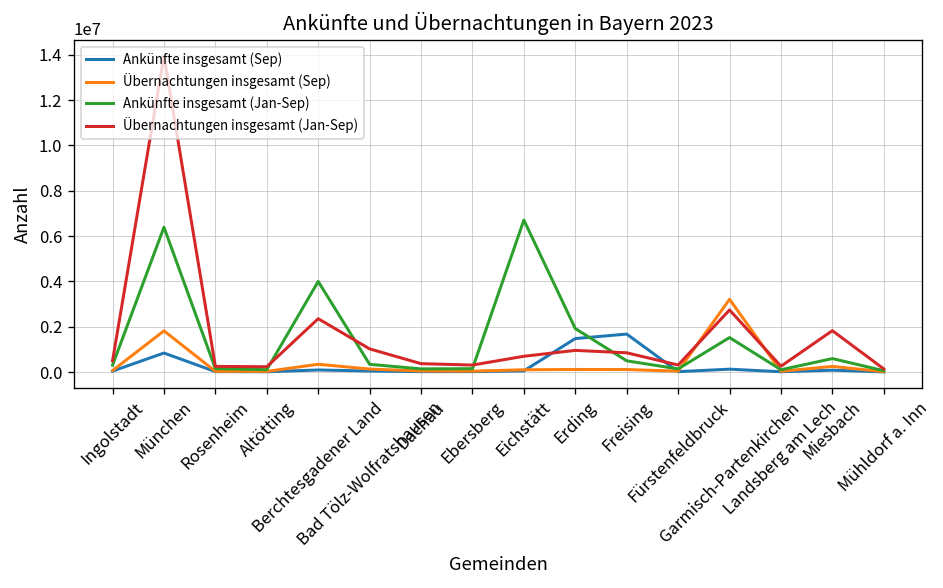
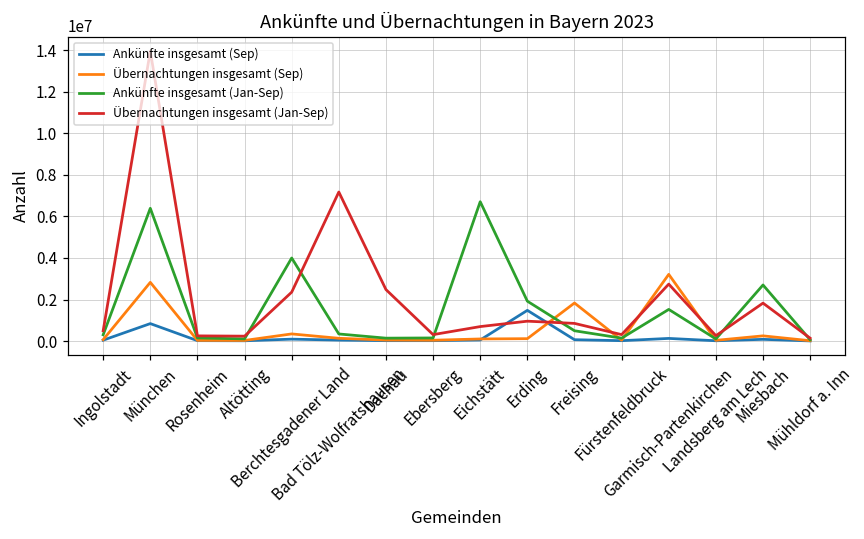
  {
    "Ankünfte insgesamt (Sep)": {
      "München": 800000,
      "Berchtesgadener Land": 100000,
      "Erding": 1500000,
-     "Freising": 1700000,
+     "Freising": 100000,
      "Garmisch-Partenkirchen": 100000,
      "Miesbach": 100000
    },
    "Übernachtungen insgesamt (Sep)": {
-     "München": 1800000,
+     "München": 2800000,
      "Berchtesgadener Land": 300000,
      "Erding": 100000,
-     "Freising": 100000,
+     "Freising": 1800000,
      "Garmisch-Partenkirchen": 3200000,
      "Miesbach": 300000
    },
    "Ankünfte insgesamt (Jan-Sep)": {
      "Ingolstadt": 300000,
      "München": 6400000,
      "Berchtesgadener Land": 4000000,
      "Bad Tölz-Wolfratshausen": 300000,
      "Eichstätt": 6700000,
      "Erding": 1900000,
      "Freising": 500000,
      "Garmisch-Partenkirchen": 1500000,
-     "Miesbach": 600000
+     "Miesbach": 2700000
    },
    "Übernachtungen insgesamt (Jan-Sep)": {
      "Ingolstadt": 500000,
      "Berchtesgadener Land": 2400000,
-     "Bad Tölz-Wolfratshausen": 1000000,
-     "Dachau": 400000,
+     "Bad Tölz-Wolfratshausen": 7200000,
+     "Dachau": 2500000,
      "Ebersberg": 300000,
      "Eichstätt": 700000,
      "Erding": 1000000,
      "Freising": 900000,
      "Fürstenfeldbruck": 300000,
      "Garmisch-Partenkirchen": 2700000,
      "Landsberg am Lech": 300000,
      "Miesbach": 1800000
    }
  }
